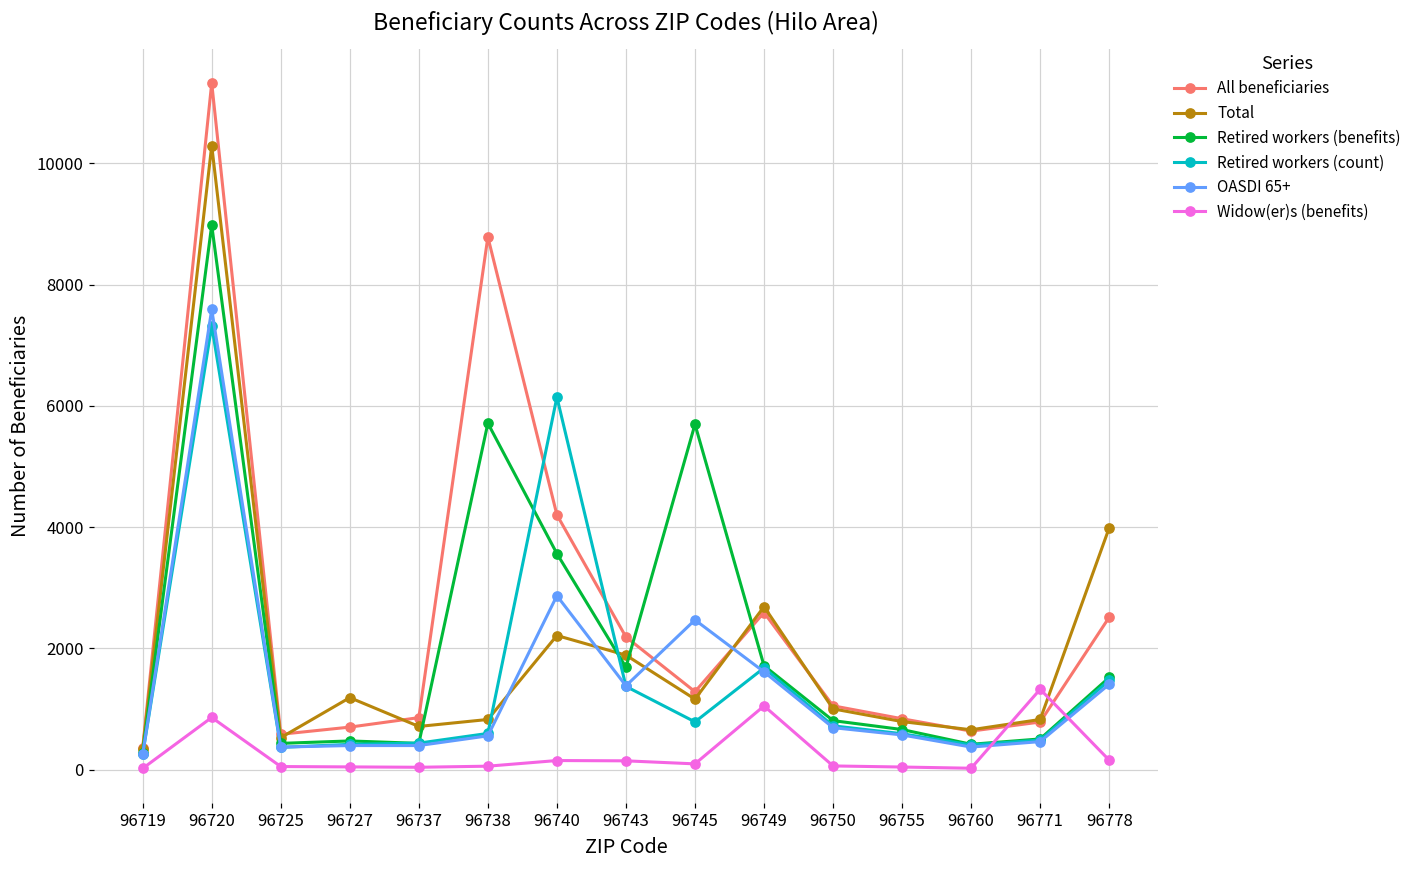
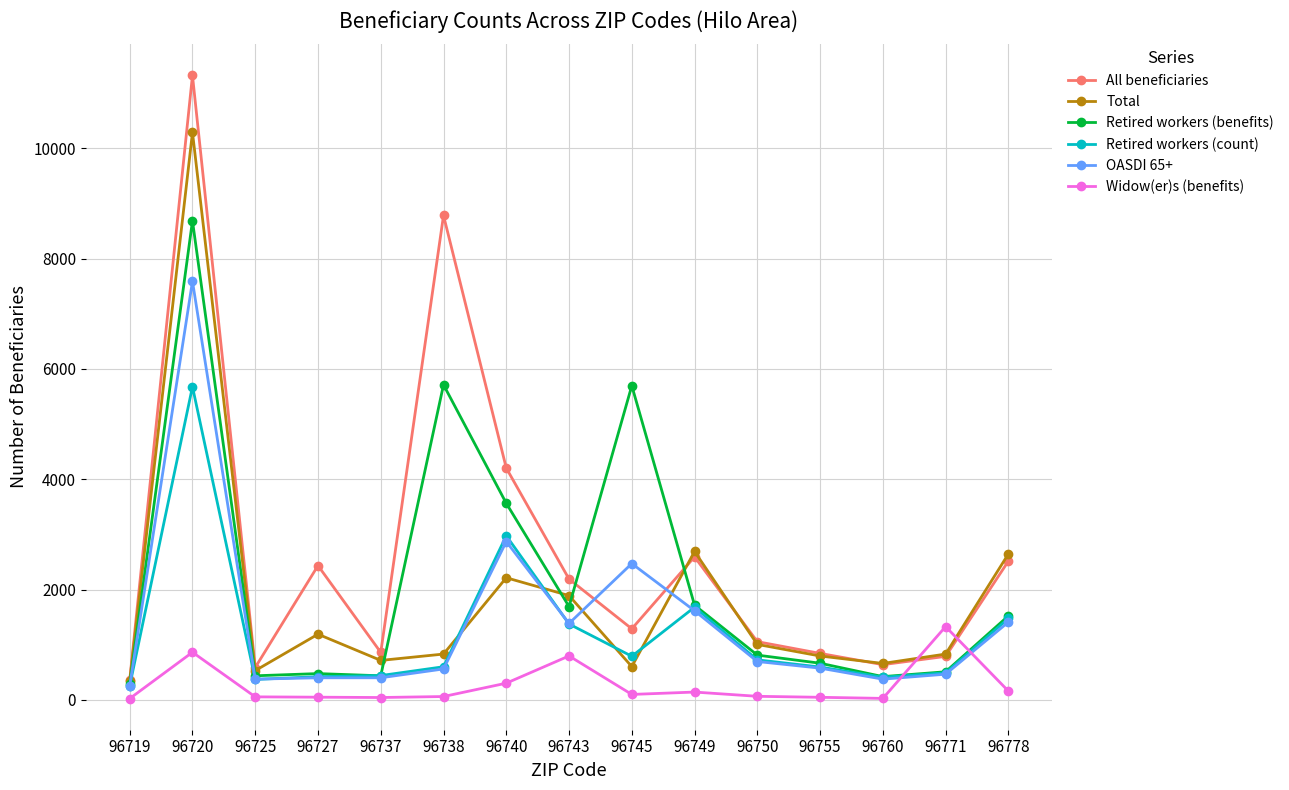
  {
    "All beneficiaries": {
      "96720": 11300,
      "96725": 600,
-     "96727": 700,
+     "96727": 2400,
      "96737": 900,
      "96738": 8800,
      "96740": 4200,
      "96743": 2200,
      "96745": 1300,
      "96749": 2600,
      "96750": 1100,
      "96755": 800,
      "96778": 2500
    },
    "Total": {
      "96720": 10300,
      "96725": 500,
      "96727": 1200,
      "96737": 700,
      "96738": 800,
      "96740": 2200,
      "96743": 1900,
-     "96745": 1200,
+     "96745": 600,
      "96749": 2700,
      "96750": 1000,
      "96755": 800,
-     "96778": 4000
+     "96778": 2600
    },
    "Retired workers (benefits)": {
-     "96720": 9000,
+     "96720": 8700,
      "96725": 400,
      "96727": 500,
      "96738": 5700,
      "96740": 3600,
      "96743": 1700,
      "96745": 5700,
      "96750": 800,
      "96755": 700,
      "96778": 1500
    },
    "Retired workers (count)": {
-     "96720": 7300,
-     "96740": 6100,
+     "96720": 5700,
+     "96740": 3000,
      "96745": 800,
      "96778": 1500
    },
    "OASDI 65+": {
      "96720": 7600,
      "96740": 2900,
      "96745": 2500,
      "96749": 1600,
      "96778": 1400
    },
    "Widow(er)s (benefits)": {
      "96719": 0,
      "96720": 900,
      "96725": 100,
      "96727": 0,
      "96737": 0,
      "96738": 100,
-     "96740": 200,
-     "96743": 100,
+     "96740": 300,
+     "96743": 800,
      "96745": 100,
-     "96749": 1100,
+     "96749": 100,
      "96750": 100,
      "96755": 0,
      "96760": 0,
      "96771": 1300,
      "96778": 200
    }
  }
